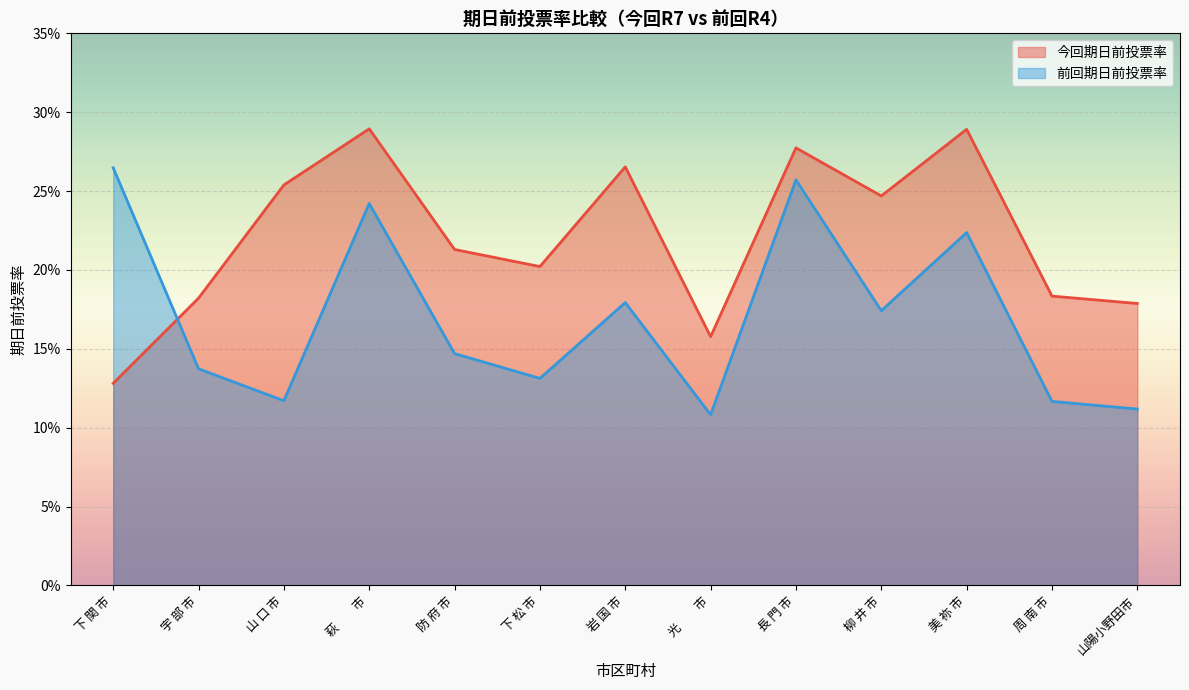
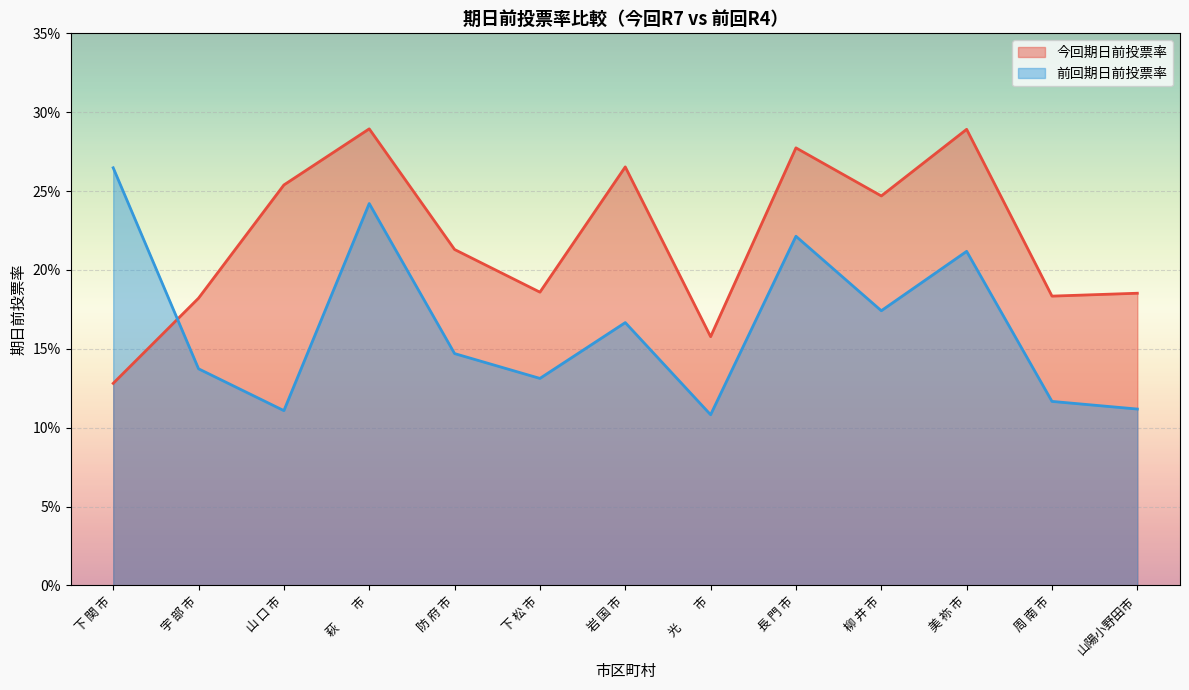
  {
    "今回期日前投票率": {
      "下 関 市": "12.8%",
      "宇 部 市": "18.2%",
      "山 口 市": "25.4%",
      "萩 市": "28.9%",
      "防 府 市": "21.3%",
-     "下 松 市": "20.2%",
+     "下 松 市": "18.6%",
      "岩 国 市": "26.5%",
      "光 市": "15.8%",
      "長 門 市": "27.7%",
      "柳 井 市": "24.7%",
      "美 祢 市": "28.9%",
      "周 南 市": "18.3%",
-     "山陽小野田市": "17.9%"
+     "山陽小野田市": "18.5%"
    },
    "前回期日前投票率": {
      "下 関 市": "26.5%",
      "宇 部 市": "13.7%",
-     "山 口 市": "11.7%",
+     "山 口 市": "11.1%",
      "萩 市": "24.2%",
      "防 府 市": "14.7%",
      "下 松 市": "13.1%",
-     "岩 国 市": "17.9%",
+     "岩 国 市": "16.7%",
      "光 市": "10.8%",
-     "長 門 市": "25.7%",
+     "長 門 市": "22.1%",
      "柳 井 市": "17.4%",
-     "美 祢 市": "22.4%",
+     "美 祢 市": "21.2%",
      "周 南 市": "11.7%",
      "山陽小野田市": "11.2%"
    }
  }
